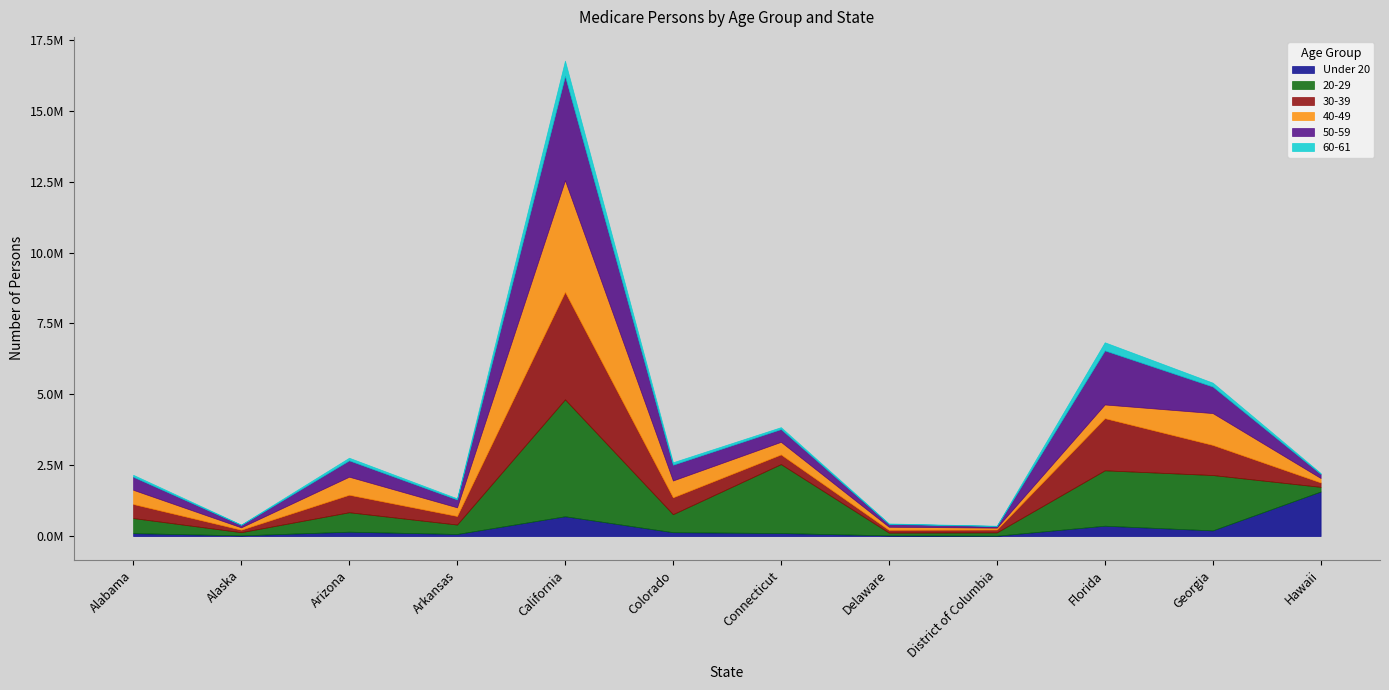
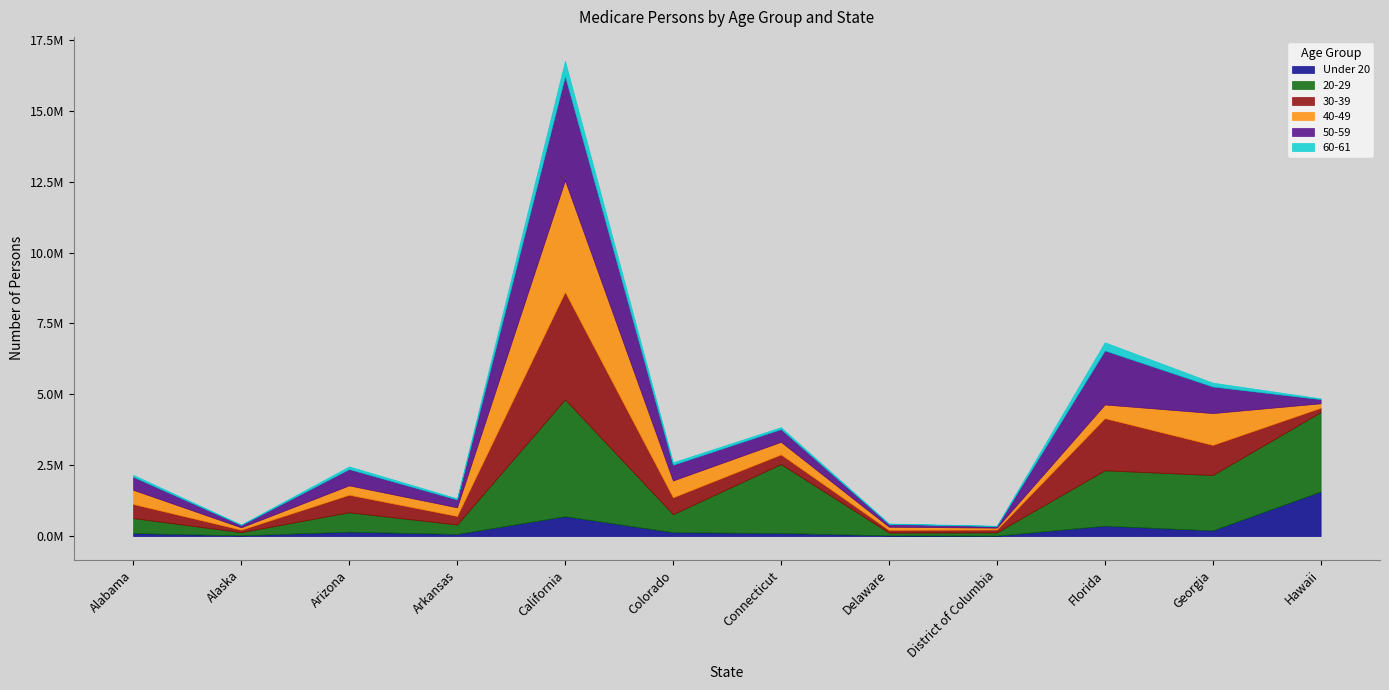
  {
    "Under 20": {
      "Alabama": 100000,
      "Arizona": 200000,
      "California": 700000,
      "Colorado": 100000,
      "Connecticut": 100000,
      "Florida": 400000,
      "Georgia": 200000,
      "Hawaii": 1600000
    },
    "20-29": {
      "Alabama": 500000,
      "Arizona": 700000,
      "Arkansas": 300000,
      "California": 4100000,
      "Colorado": 600000,
      "Connecticut": 2400000,
      "Delaware": 100000,
      "District of Columbia": 100000,
      "Florida": 2000000,
      "Georgia": 2000000,
-     "Hawaii": 200000
+     "Hawaii": 2800000
    },
    "30-39": {
      "Alabama": 500000,
      "Arizona": 600000,
      "Arkansas": 300000,
      "California": 3800000,
      "Colorado": 600000,
      "Connecticut": 300000,
      "Delaware": 100000,
      "Florida": 1800000,
      "Georgia": 1100000,
      "Hawaii": 200000
    },
    "40-49": {
      "Alabama": 500000,
-     "Arizona": 600000,
+     "Arizona": 300000,
      "Arkansas": 300000,
      "California": 3900000,
      "Colorado": 600000,
      "Connecticut": 400000,
      "Delaware": 100000,
      "Florida": 500000,
      "Georgia": 1100000,
      "Hawaii": 200000
    },
    "50-59": {
      "Arizona": 600000,
      "California": 3700000,
      "Florida": 1900000,
      "Georgia": 900000
    },
    "60-61": {
      "Arizona": 100000,
      "California": 500000,
      "Florida": 300000,
      "Georgia": 100000
    }
  }
